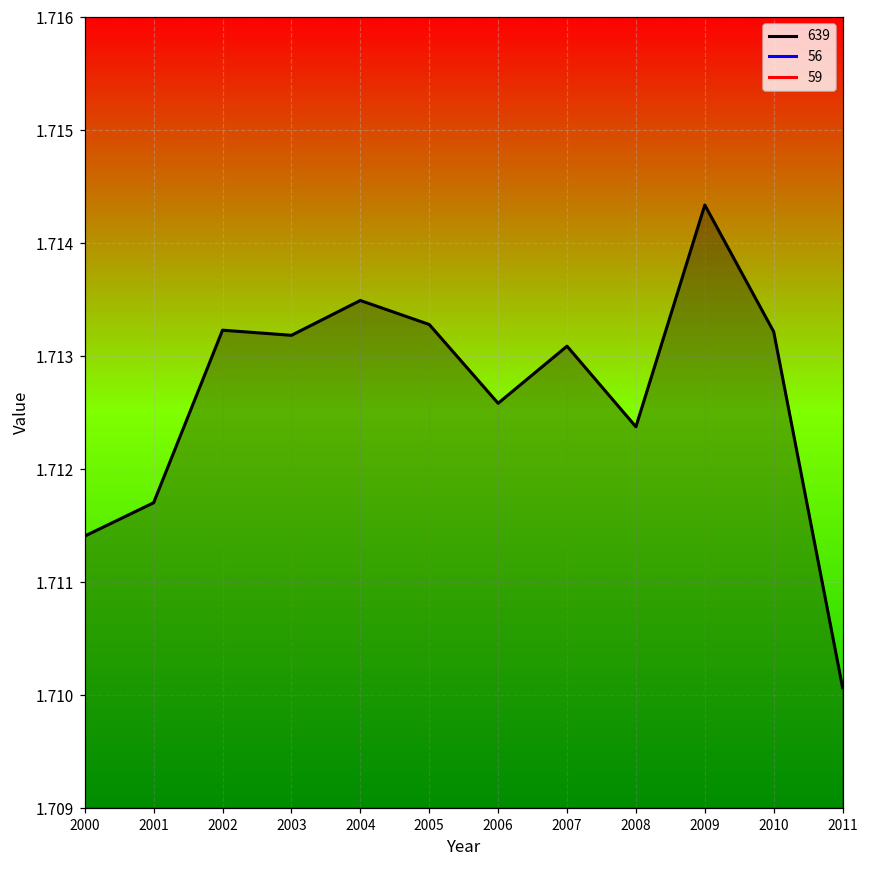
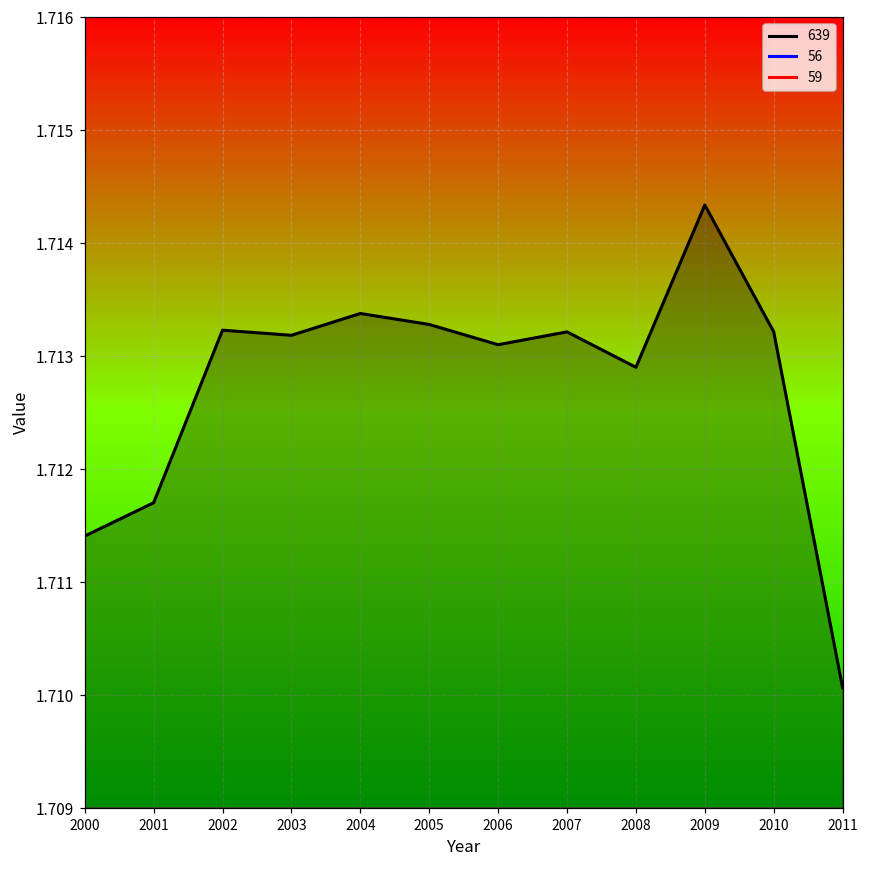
  {
    "639": {
      "2000": 1.71141,
      "2001": 1.71170,
      "2002": 1.71323,
      "2003": 1.71318,
-     "2004": 1.71349,
+     "2004": 1.71338,
      "2005": 1.71328,
-     "2006": 1.71258,
-     "2007": 1.71309,
-     "2008": 1.71237,
+     "2006": 1.71310,
+     "2007": 1.71321,
+     "2008": 1.71290,
      "2009": 1.71434,
      "2010": 1.71322,
      "2011": 1.71007
    },
    "59": {
      "2000": 1.70900,
      "2001": 1.70900,
      "2002": 1.70900,
      "2003": 1.70900,
      "2004": 1.70900,
      "2005": 1.70900,
      "2006": 1.70900,
      "2007": 1.70900,
      "2008": 1.70900,
      "2009": 1.70900,
      "2010": 1.70900,
      "2011": 1.70900
    }
  }
